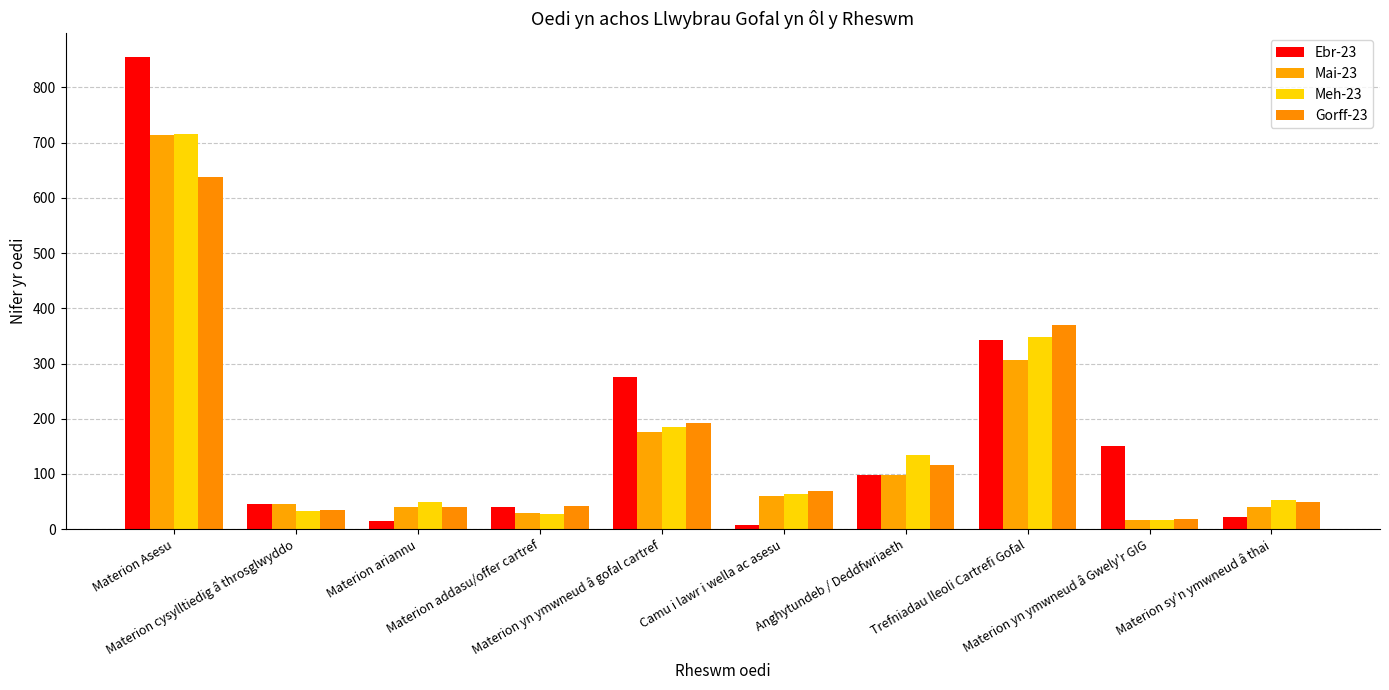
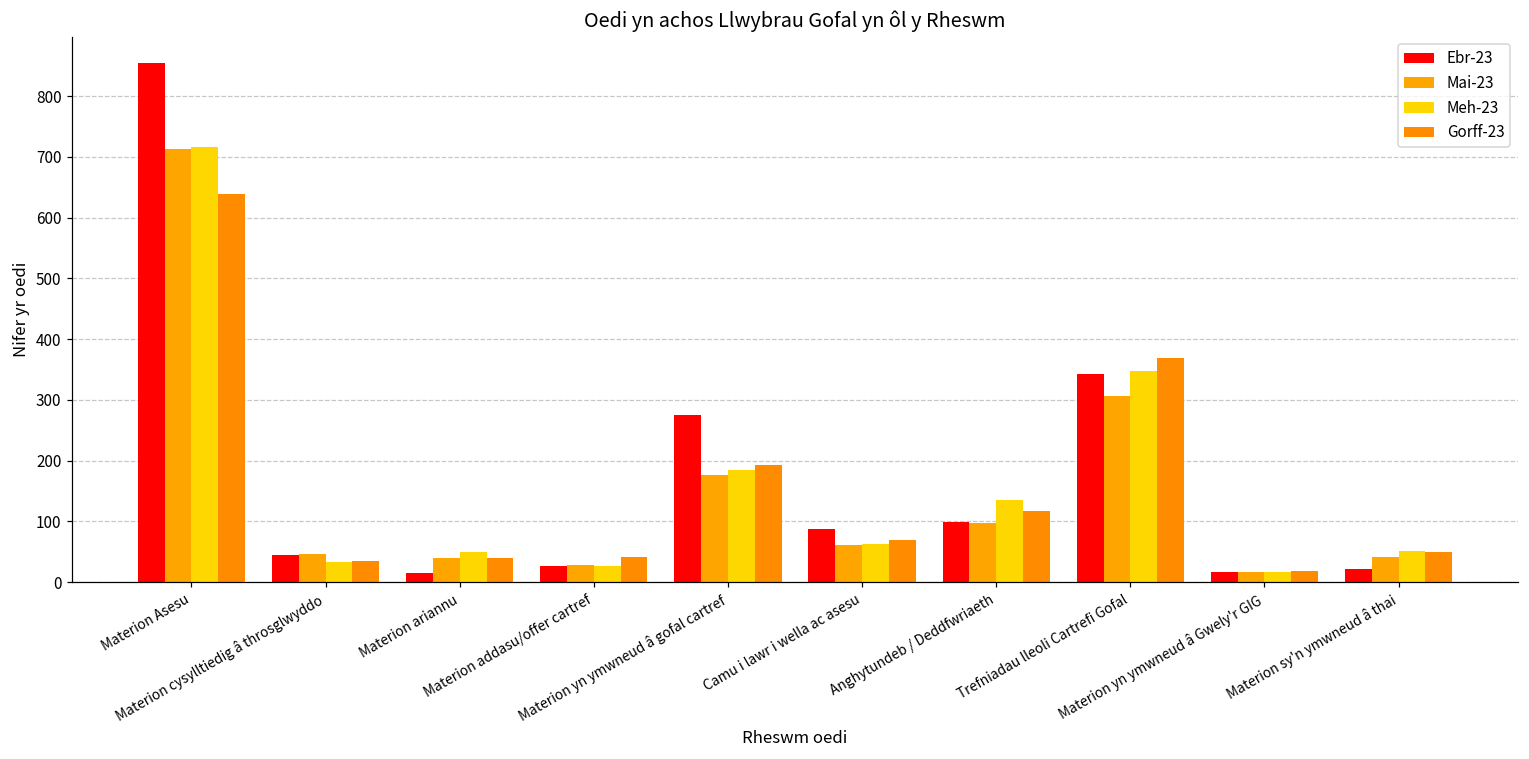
  {
    "Ebr-23": {
      "Materion Asesu": 860,
      "Materion cysylltiedig â throsglwyddo": 50,
      "Materion ariannu": 20,
-     "Materion addasu/offer cartref": 40,
+     "Materion addasu/offer cartref": 30,
      "Materion yn ymwneud â gofal cartref": 280,
-     "Camu i lawr i wella ac asesu": 10,
+     "Camu i lawr i wella ac asesu": 90,
      "Anghytundeb / Deddfwriaeth": 100,
      "Trefniadau lleoli Cartrefi Gofal": 340,
-     "Materion yn ymwneud â Gwely'r GIG": 150,
+     "Materion yn ymwneud â Gwely'r GIG": 20,
      "Materion sy'n ymwneud â thai": 20
    }
  }
